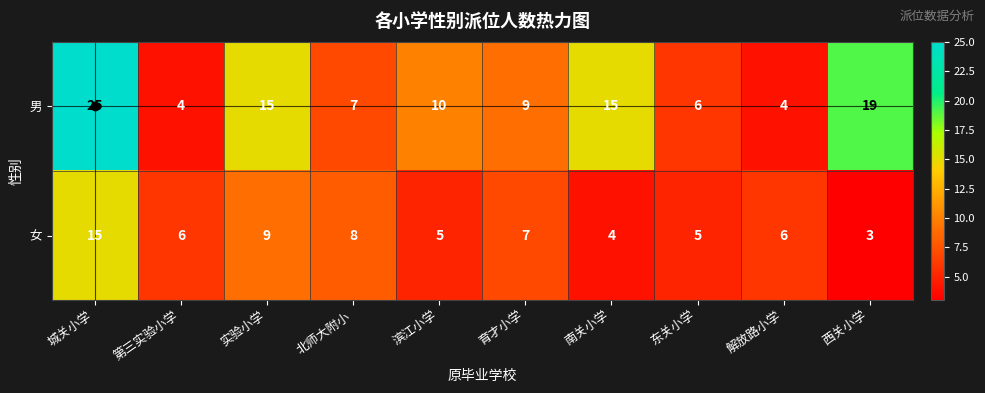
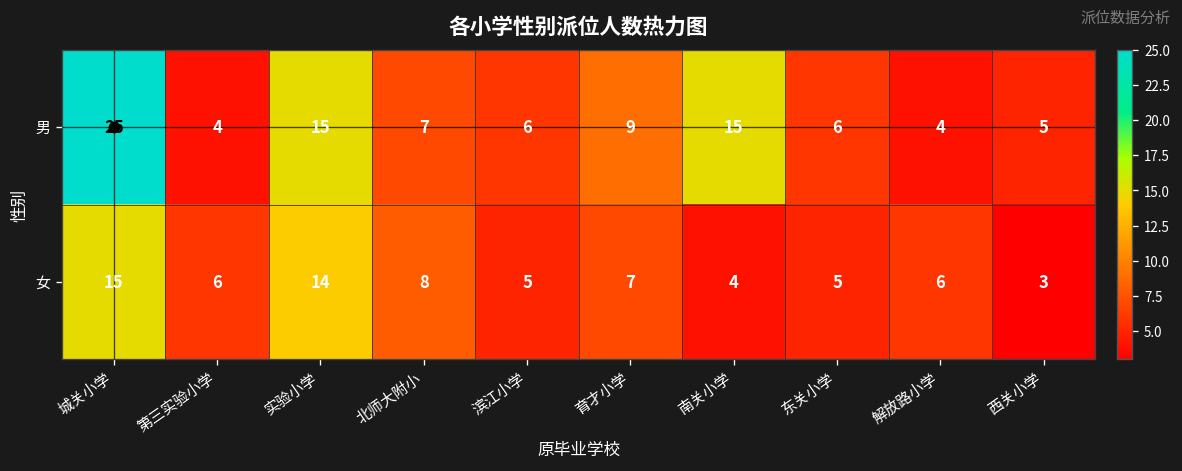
  {
    "男": {
      "第三实验小学": 4,
      "实验小学": 15,
      "北师大附小": 7,
-     "滨江小学": 10,
+     "滨江小学": 6,
      "育才小学": 9,
      "南关小学": 15,
      "东关小学": 6,
      "解放路小学": 4,
-     "西关小学": 19
+     "西关小学": 5
    },
    "女": {
      "城关小学": 15,
      "第三实验小学": 6,
-     "实验小学": 9,
+     "实验小学": 14,
      "北师大附小": 8,
      "滨江小学": 5,
      "育才小学": 7,
      "南关小学": 4,
      "东关小学": 5,
      "解放路小学": 6,
      "西关小学": 3
    }
  }
